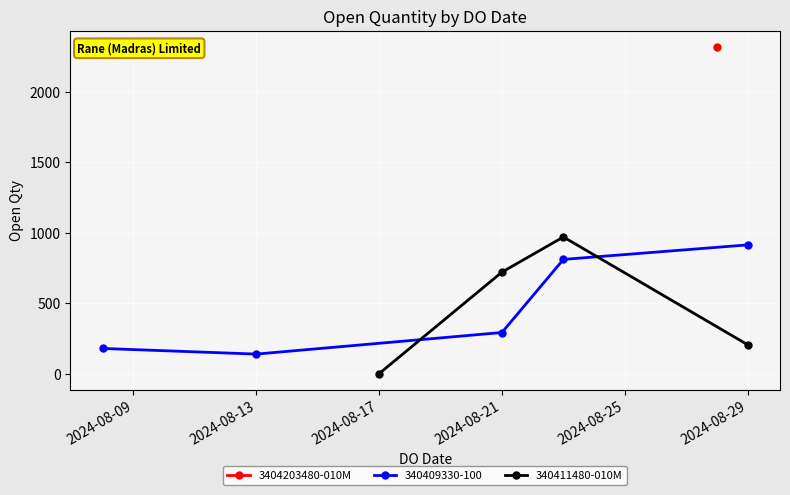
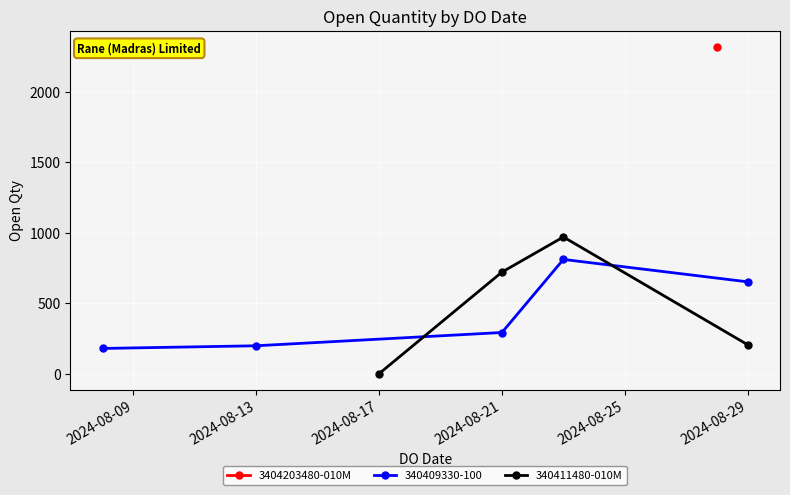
  {
    "340409330-100": {
-     "2024-08-13": 140,
+     "2024-08-13": 200,
      "2024-08-21": 290,
-     "2024-08-29": 920
+     "2024-08-29": 650
    },
    "340411480-010M": {
      "2024-08-17": 0,
      "2024-08-21": 720,
      "2024-08-29": 210
    }
  }
